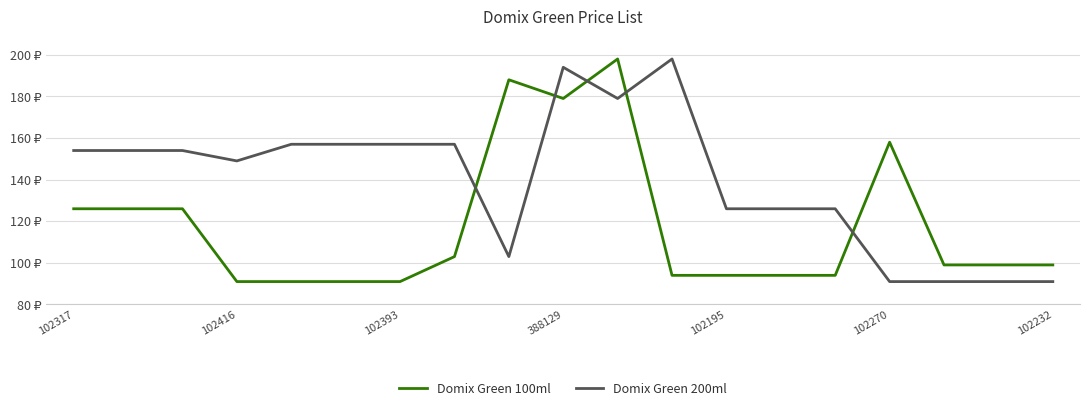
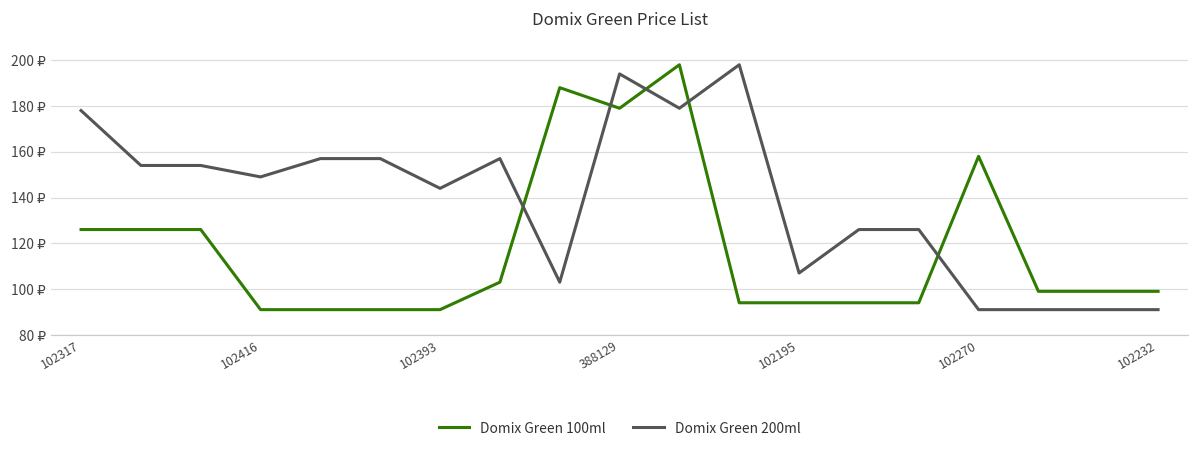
  {
    "Domix Green 100ml": {
      "102317": "126 ₽",
      "102416": "91 ₽",
      "102393": "91 ₽",
      "388129": "179 ₽",
      "102195": "94 ₽",
      "102270": "158 ₽",
      "102232": "99 ₽"
    },
    "Domix Green 200ml": {
-     "102317": "154 ₽",
+     "102317": "178 ₽",
      "102416": "149 ₽",
-     "102393": "157 ₽",
+     "102393": "144 ₽",
      "388129": "194 ₽",
-     "102195": "126 ₽",
+     "102195": "107 ₽",
      "102270": "91 ₽",
      "102232": "91 ₽"
    }
  }
